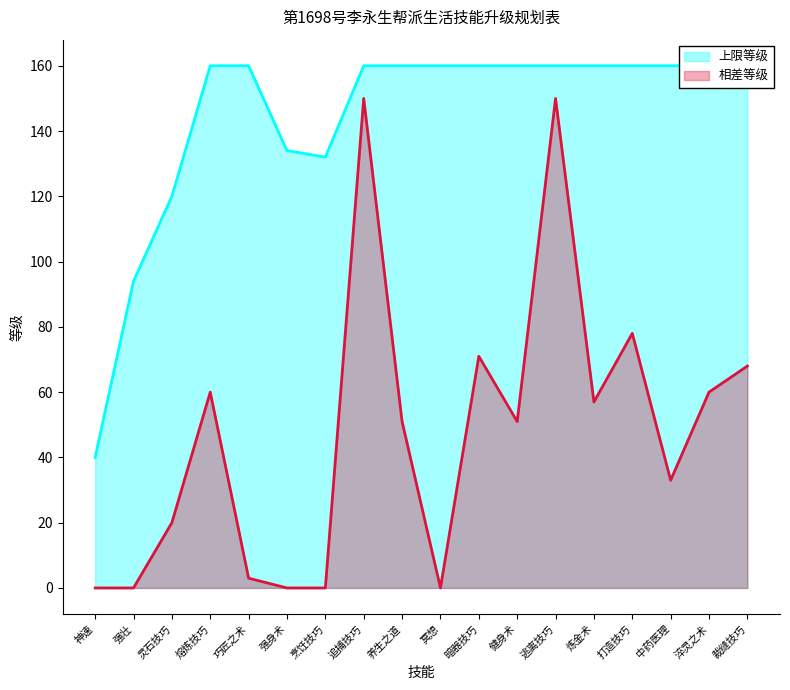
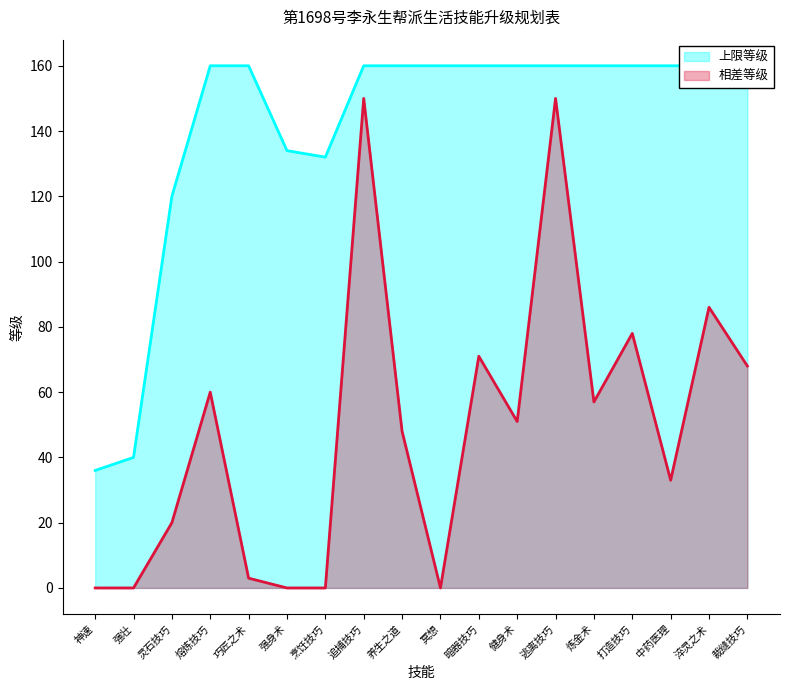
  {
    "上限等级": {
-     "神速": 40,
-     "强壮": 94,
+     "神速": 36,
+     "强壮": 40,
      "灵石技巧": 120,
      "熔炼技巧": 160,
      "巧匠之术": 160,
      "强身术": 134,
      "烹饪技巧": 132,
      "追捕技巧": 160,
      "养生之道": 160,
      "冥想": 160,
      "暗器技巧": 160,
      "健身术": 160,
      "逃离技巧": 160,
      "炼金术": 160,
      "打造技巧": 160,
      "中药医理": 160
    },
    "相差等级": {
      "神速": 0,
      "强壮": 0,
      "灵石技巧": 20,
      "熔炼技巧": 60,
      "巧匠之术": 3,
      "强身术": 0,
      "烹饪技巧": 0,
      "追捕技巧": 150,
-     "养生之道": 51,
+     "养生之道": 48,
      "冥想": 0,
      "暗器技巧": 71,
      "健身术": 51,
      "逃离技巧": 150,
      "炼金术": 57,
      "打造技巧": 78,
      "中药医理": 33,
-     "淬灵之术": 60,
+     "淬灵之术": 86,
      "裁缝技巧": 68
    }
  }
